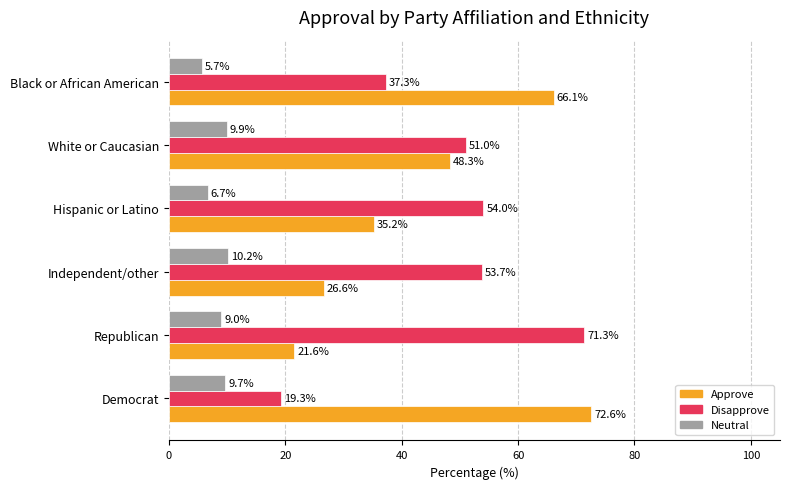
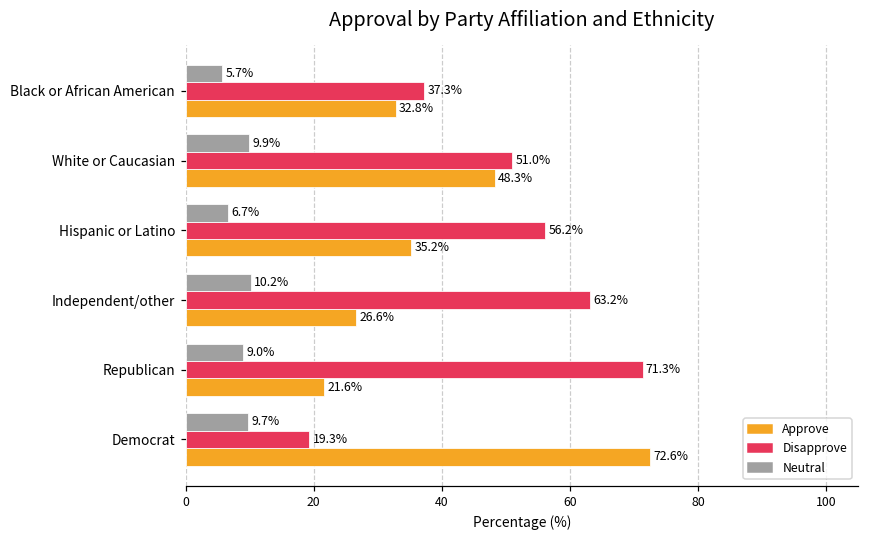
  {
    "Approve": {
-     "Black or African American": "66.1%",
+     "Black or African American": "32.8%",
      "White or Caucasian": "48.3%",
      "Hispanic or Latino": "35.2%",
      "Independent/other": "26.6%",
      "Republican": "21.6%",
      "Democrat": "72.6%"
    },
    "Disapprove": {
      "Black or African American": "37.3%",
      "White or Caucasian": "51.0%",
-     "Hispanic or Latino": "54.0%",
-     "Independent/other": "53.7%",
+     "Hispanic or Latino": "56.2%",
+     "Independent/other": "63.2%",
      "Republican": "71.3%",
      "Democrat": "19.3%"
    },
    "Neutral": {
      "Black or African American": "5.7%",
      "White or Caucasian": "9.9%",
      "Hispanic or Latino": "6.7%",
      "Independent/other": "10.2%",
      "Republican": "9.0%",
      "Democrat": "9.7%"
    }
  }
